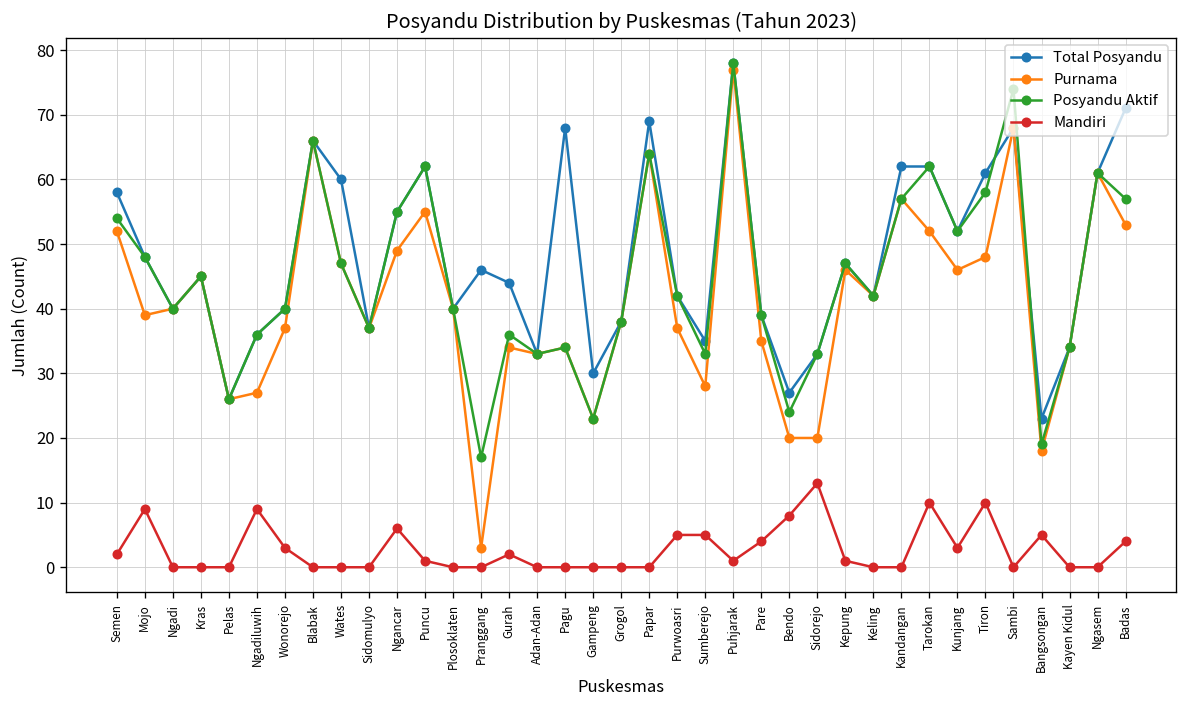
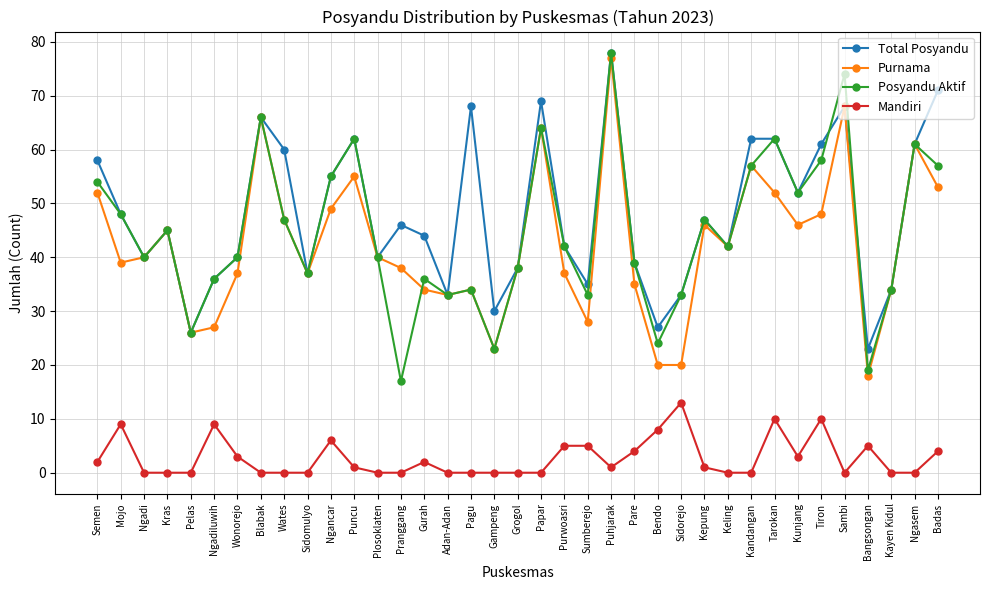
  {
    "Total Posyandu": {
      "Semen": 58,
      "Wates": 60,
      "Pranggang": 46,
      "Gurah": 44,
      "Pagu": 68,
      "Gampeng": 30,
      "Papar": 69,
      "Sumberejo": 35,
      "Bendo": 27,
      "Kandangan": 62,
      "Tiron": 61,
      "Bangsongan": 23
    },
    "Purnama": {
      "Semen": 52,
      "Mojo": 39,
      "Ngadiluwih": 27,
      "Wonorejo": 37,
      "Ngancar": 49,
      "Puncu": 55,
-     "Pranggang": 3,
+     "Pranggang": 38,
      "Gurah": 34,
      "Purwoasri": 37,
      "Sumberejo": 28,
      "Puhjarak": 77,
      "Pare": 35,
      "Bendo": 20,
      "Sidorejo": 20,
      "Kepung": 46,
      "Tarokan": 52,
      "Kunjang": 46,
      "Tiron": 48,
      "Bangsongan": 18,
      "Badas": 53
    },
    "Posyandu Aktif": {
      "Semen": 54,
      "Pranggang": 17,
      "Gurah": 36,
      "Sumberejo": 33,
      "Bendo": 24,
      "Tiron": 58,
      "Bangsongan": 19,
      "Badas": 57
    },
    "Mandiri": {
      "Semen": 2,
      "Mojo": 9,
      "Ngadi": 0,
      "Kras": 0,
      "Pelas": 0,
      "Ngadiluwih": 9,
      "Wonorejo": 3,
      "Blabak": 0,
      "Wates": 0,
      "Sidomulyo": 0,
      "Ngancar": 6,
      "Puncu": 1,
      "Plosoklaten": 0,
      "Pranggang": 0,
      "Gurah": 2,
      "Adan-Adan": 0,
      "Pagu": 0,
      "Gampeng": 0,
      "Grogol": 0,
      "Papar": 0,
      "Purwoasri": 5,
      "Sumberejo": 5,
      "Puhjarak": 1,
      "Pare": 4,
      "Bendo": 8,
      "Sidorejo": 13,
      "Kepung": 1,
      "Keling": 0,
      "Kandangan": 0,
      "Tarokan": 10,
      "Kunjang": 3,
      "Tiron": 10,
      "Sambi": 0,
      "Bangsongan": 5,
      "Kayen Kidul": 0,
      "Ngasem": 0,
      "Badas": 4
    }
  }
